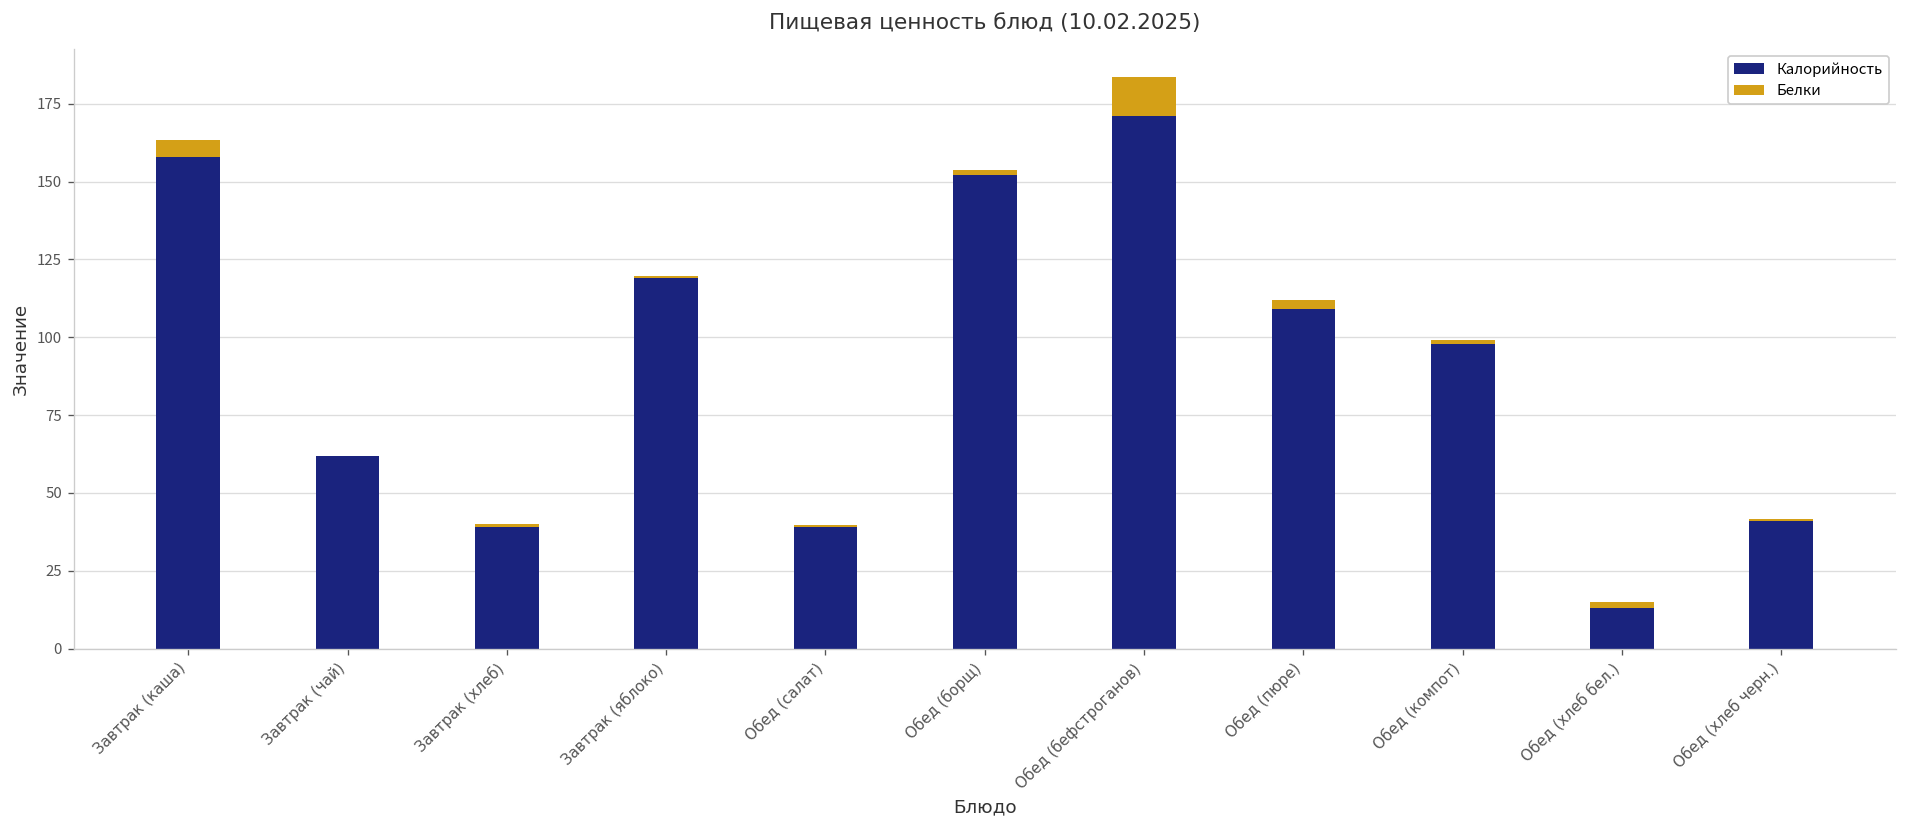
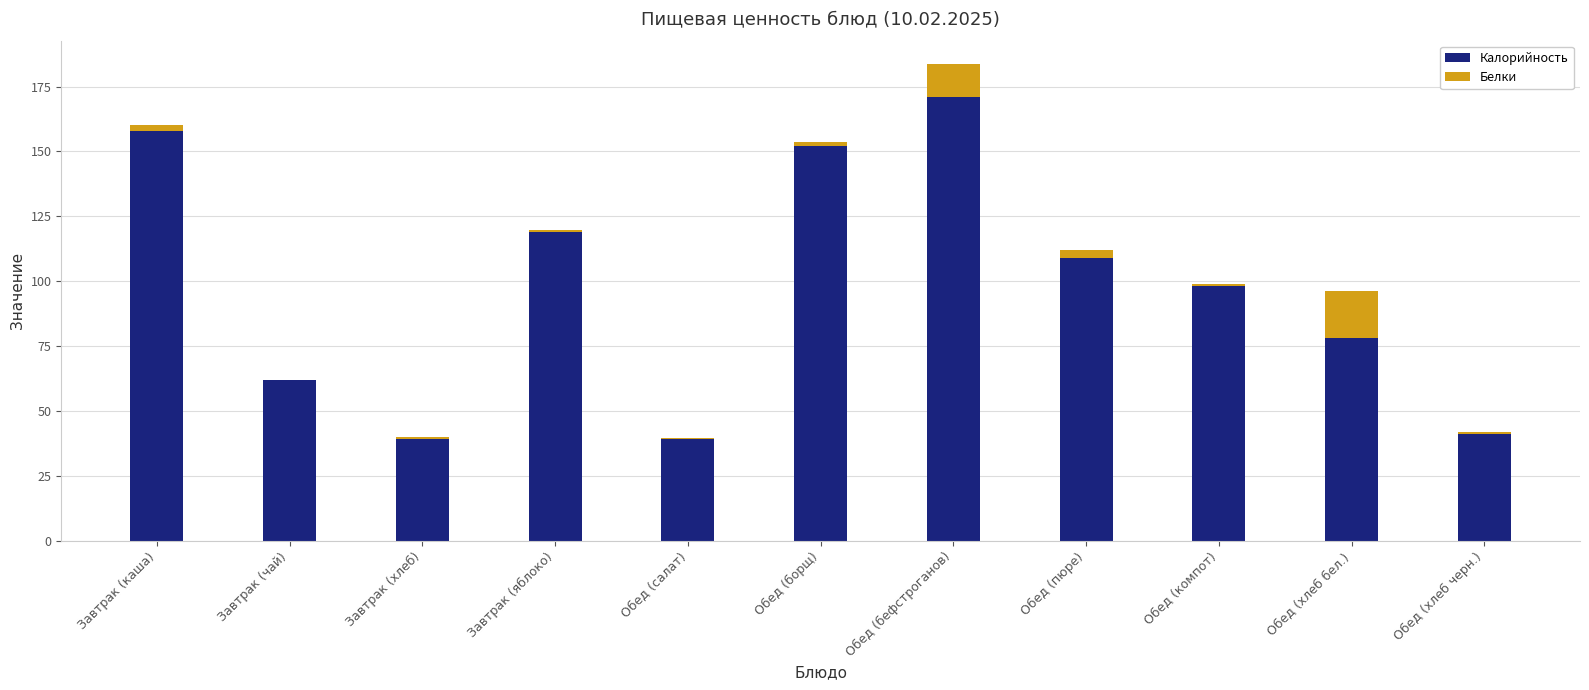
  {
    "Калорийность": {
      "Завтрак (каша)": 158,
      "Завтрак (чай)": 62,
      "Завтрак (хлеб)": 39,
      "Завтрак (яблоко)": 119,
      "Обед (салат)": 39,
      "Обед (борщ)": 152,
      "Обед (бефстроганов)": 171,
      "Обед (пюре)": 109,
      "Обед (компот)": 98,
-     "Обед (хлеб бел.)": 13,
+     "Обед (хлеб бел.)": 78,
      "Обед (хлеб черн.)": 41
    },
    "Белки": {
-     "Завтрак (каша)": 5,
+     "Завтрак (каша)": 2,
      "Завтрак (чай)": 0,
      "Завтрак (хлеб)": 1,
      "Обед (борщ)": 2,
      "Обед (бефстроганов)": 13,
      "Обед (пюре)": 3,
      "Обед (компот)": 1,
-     "Обед (хлеб бел.)": 2
+     "Обед (хлеб бел.)": 18
    }
  }
